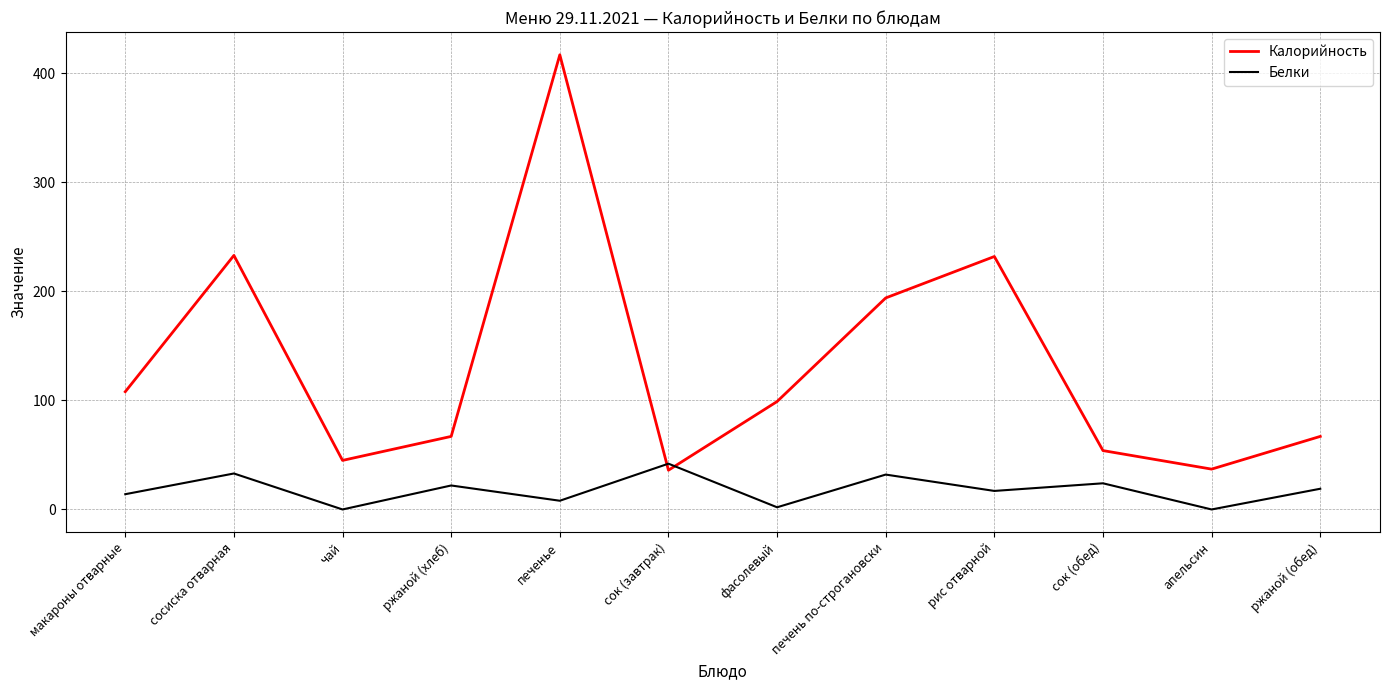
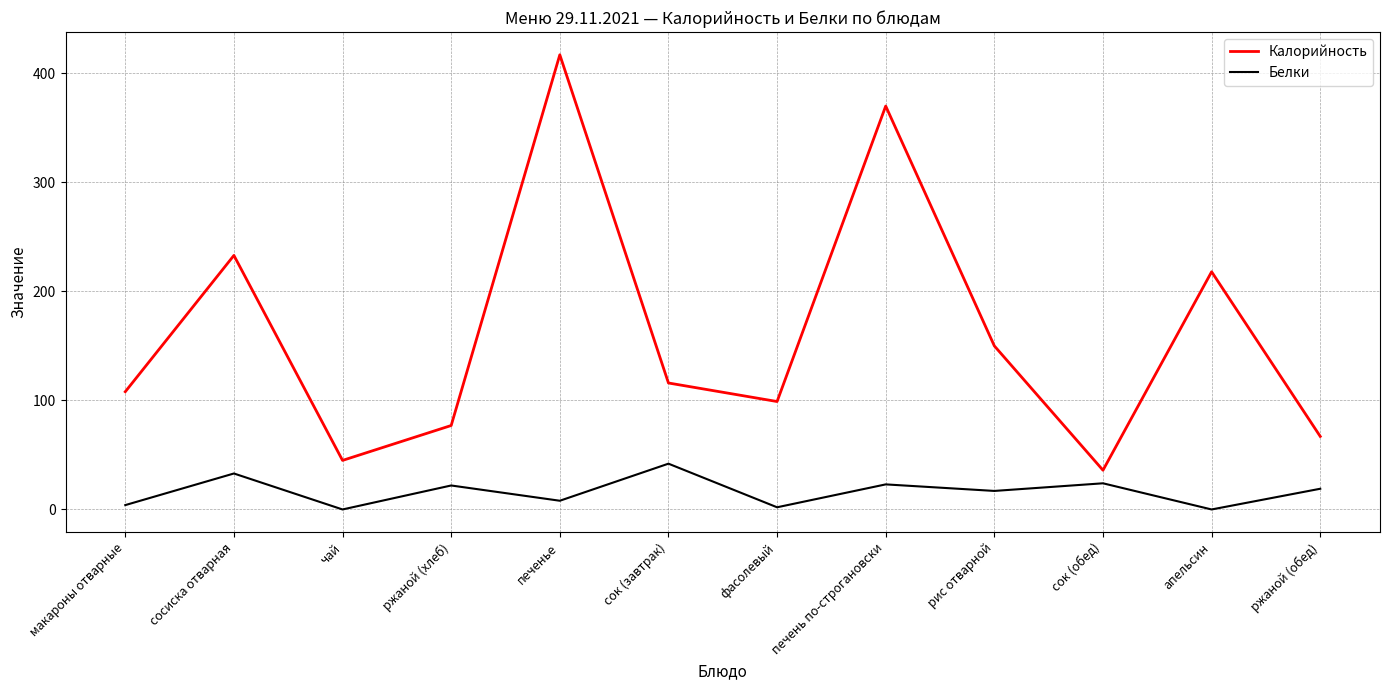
  {
    "Калорийность": {
      "макароны отварные": 108,
      "сосиска отварная": 233,
      "чай": 45,
-     "ржаной (хлеб)": 67,
+     "ржаной (хлеб)": 77,
      "печенье": 417,
-     "сок (завтрак)": 36,
+     "сок (завтрак)": 116,
      "фасолевый": 99,
-     "печень по-строгановски": 194,
-     "рис отварной": 232,
-     "сок (обед)": 54,
-     "апельсин": 37,
+     "печень по-строгановски": 370,
+     "рис отварной": 150,
+     "сок (обед)": 36,
+     "апельсин": 218,
      "ржаной (обед)": 67
    },
    "Белки": {
-     "макароны отварные": 14,
+     "макароны отварные": 4,
      "сосиска отварная": 33,
      "чай": 0,
      "ржаной (хлеб)": 22,
      "печенье": 8,
      "сок (завтрак)": 42,
      "фасолевый": 2,
-     "печень по-строгановски": 32,
+     "печень по-строгановски": 23,
      "рис отварной": 17,
      "сок (обед)": 24,
      "апельсин": 0,
      "ржаной (обед)": 19
    }
  }
